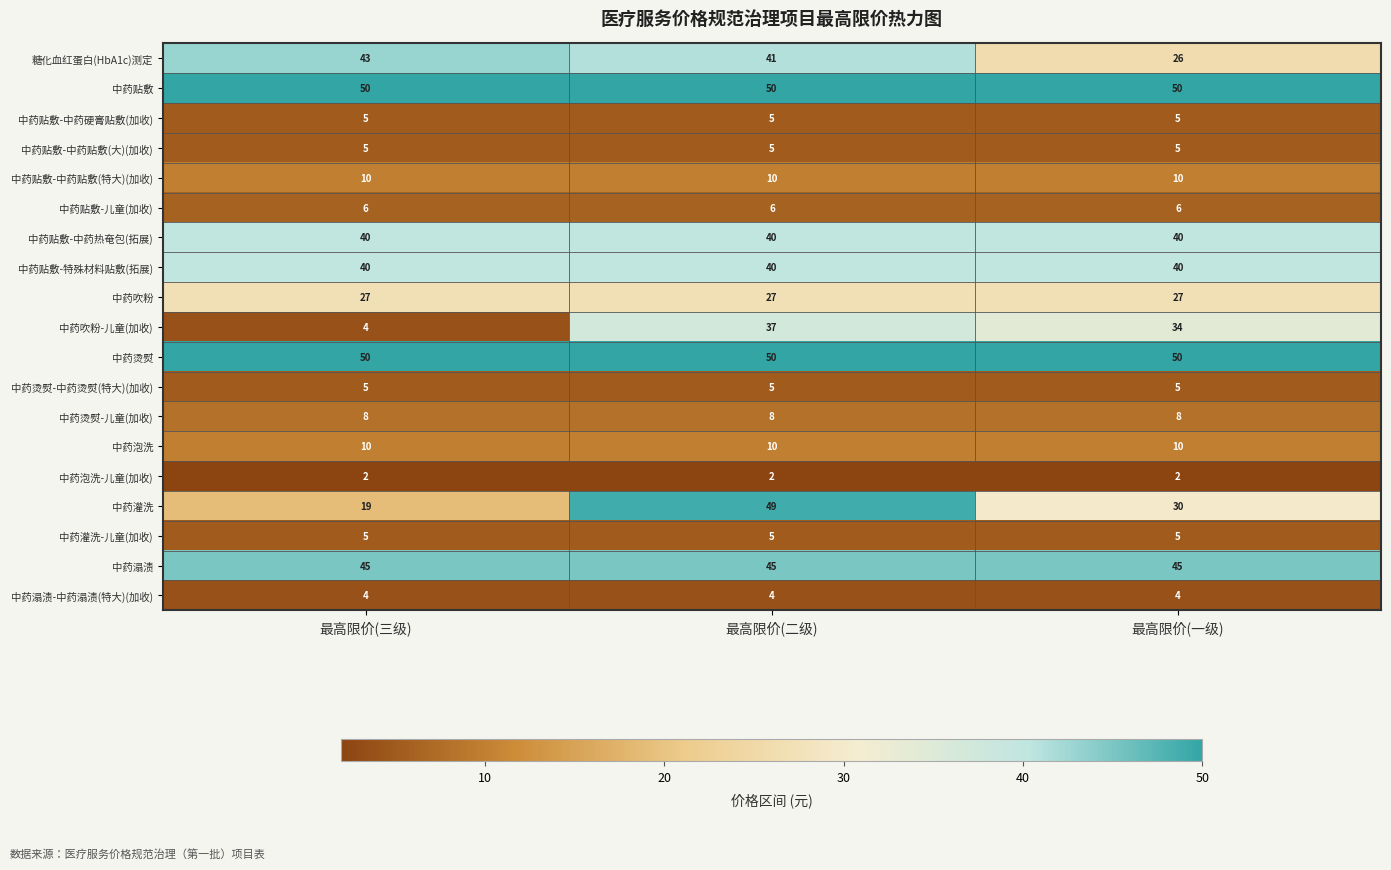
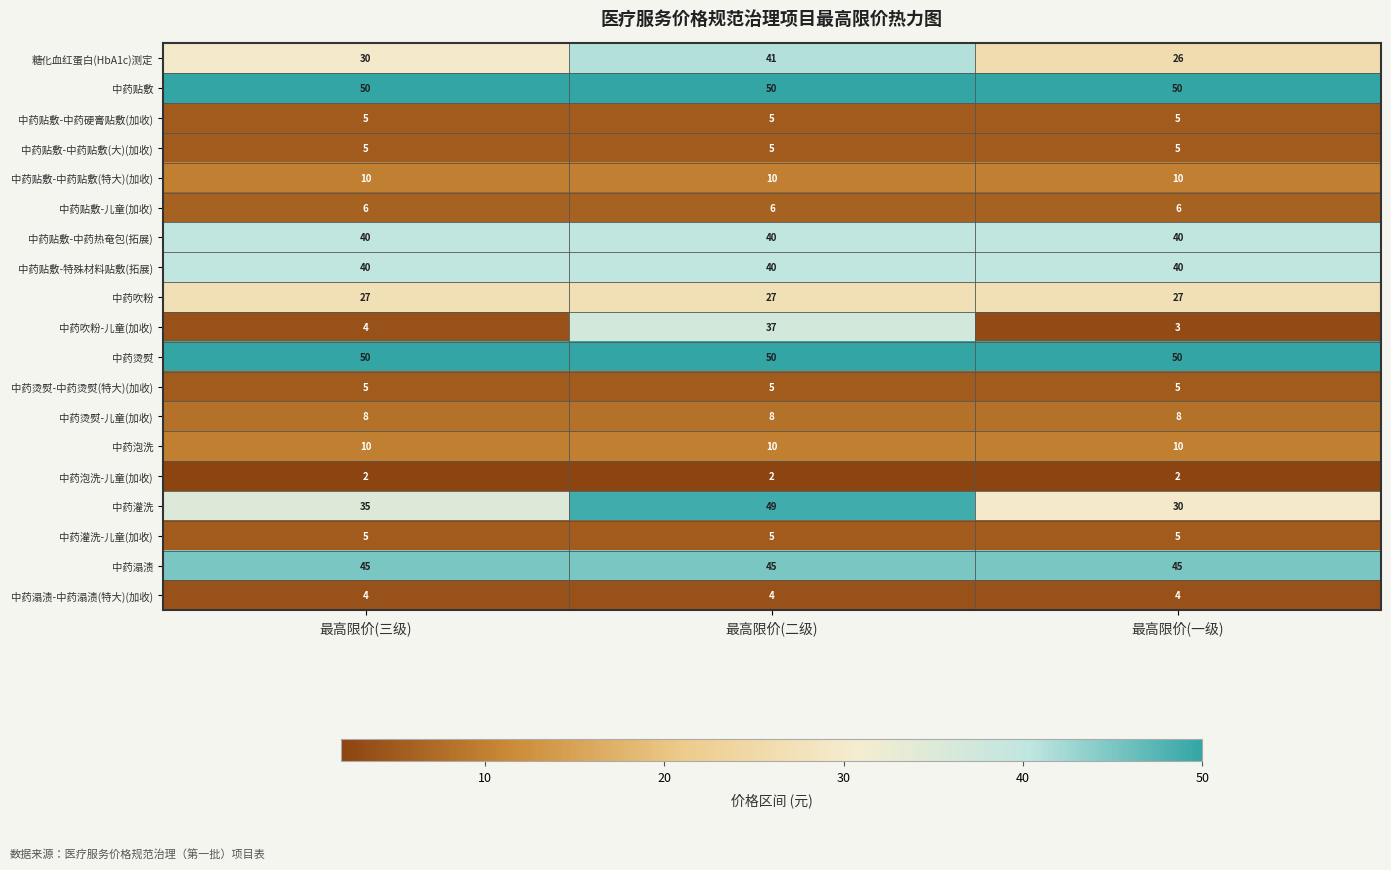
  {
    "糖化血红蛋白(HbA1c)测定": {
-     "最高限价(三级)": 43,
+     "最高限价(三级)": 30,
      "最高限价(二级)": 41,
      "最高限价(一级)": 26
    },
    "中药贴敷": {
      "最高限价(三级)": 50,
      "最高限价(二级)": 50,
      "最高限价(一级)": 50
    },
    "中药贴敷-中药硬膏贴敷(加收)": {
      "最高限价(三级)": 5,
      "最高限价(二级)": 5,
      "最高限价(一级)": 5
    },
    "中药贴敷-中药贴敷(大)(加收)": {
      "最高限价(三级)": 5,
      "最高限价(二级)": 5,
      "最高限价(一级)": 5
    },
    "中药贴敷-中药贴敷(特大)(加收)": {
      "最高限价(三级)": 10,
      "最高限价(二级)": 10,
      "最高限价(一级)": 10
    },
    "中药贴敷-儿童(加收)": {
      "最高限价(三级)": 6,
      "最高限价(二级)": 6,
      "最高限价(一级)": 6
    },
    "中药贴敷-中药热奄包(拓展)": {
      "最高限价(三级)": 40,
      "最高限价(二级)": 40,
      "最高限价(一级)": 40
    },
    "中药贴敷-特殊材料贴敷(拓展)": {
      "最高限价(三级)": 40,
      "最高限价(二级)": 40,
      "最高限价(一级)": 40
    },
    "中药吹粉": {
      "最高限价(三级)": 27,
      "最高限价(二级)": 27,
      "最高限价(一级)": 27
    },
    "中药吹粉-儿童(加收)": {
      "最高限价(三级)": 4,
      "最高限价(二级)": 37,
-     "最高限价(一级)": 34
+     "最高限价(一级)": 3
    },
    "中药烫熨": {
      "最高限价(三级)": 50,
      "最高限价(二级)": 50,
      "最高限价(一级)": 50
    },
    "中药烫熨-中药烫熨(特大)(加收)": {
      "最高限价(三级)": 5,
      "最高限价(二级)": 5,
      "最高限价(一级)": 5
    },
    "中药烫熨-儿童(加收)": {
      "最高限价(三级)": 8,
      "最高限价(二级)": 8,
      "最高限价(一级)": 8
    },
    "中药泡洗": {
      "最高限价(三级)": 10,
      "最高限价(二级)": 10,
      "最高限价(一级)": 10
    },
    "中药泡洗-儿童(加收)": {
      "最高限价(三级)": 2,
      "最高限价(二级)": 2,
      "最高限价(一级)": 2
    },
    "中药灌洗": {
-     "最高限价(三级)": 19,
+     "最高限价(三级)": 35,
      "最高限价(二级)": 49,
      "最高限价(一级)": 30
    },
    "中药灌洗-儿童(加收)": {
      "最高限价(三级)": 5,
      "最高限价(二级)": 5,
      "最高限价(一级)": 5
    },
    "中药溻渍": {
      "最高限价(三级)": 45,
      "最高限价(二级)": 45,
      "最高限价(一级)": 45
    },
    "中药溻渍-中药溻渍(特大)(加收)": {
      "最高限价(三级)": 4,
      "最高限价(二级)": 4,
      "最高限价(一级)": 4
    }
  }
